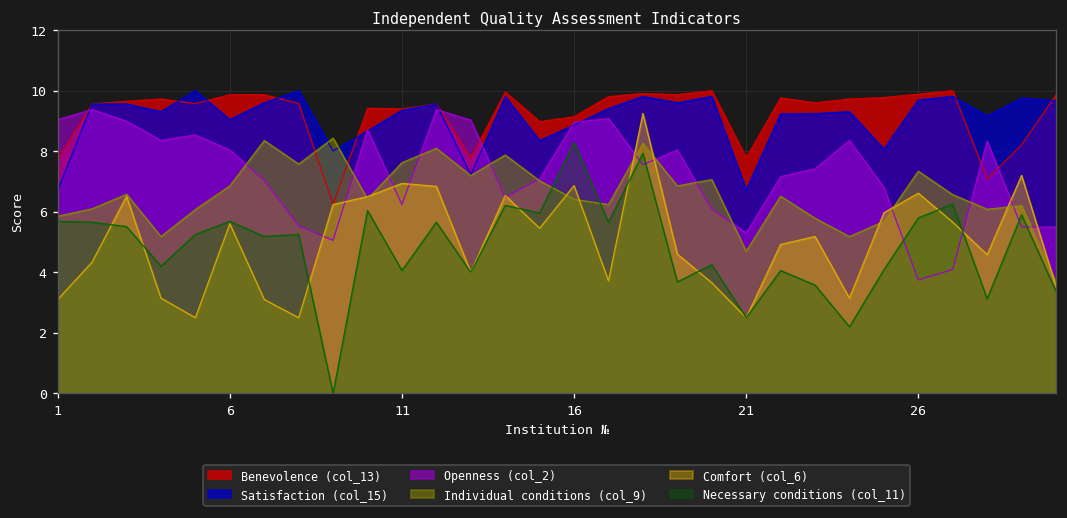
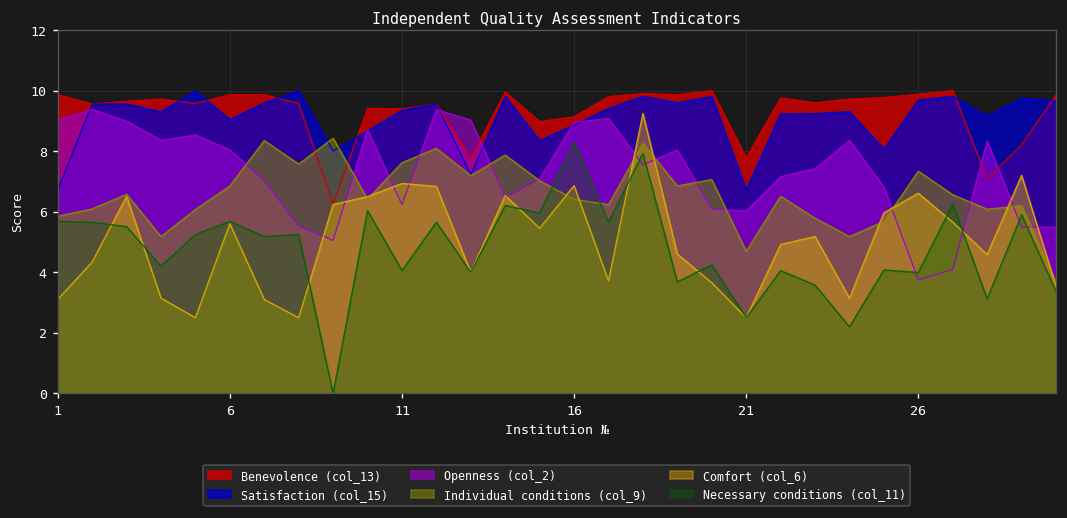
  {
    "Benevolence (col_13)": {
-     "1": 7.7,
+     "1": 9.9,
      "6": 9.9,
      "16": 9.1,
      "21": 7.8,
      "26": 9.9
    },
    "Satisfaction (col_15)": {
      "1": 6.7,
      "6": 9.0,
      "21": 6.7,
      "26": 9.7
    },
    "Openness (col_2)": {
      "1": 9.0,
      "6": 8.0,
      "11": 6.2,
-     "21": 5.3,
+     "21": 6.0,
      "26": 3.7
    },
    "Necessary conditions (col_11)": {
      "1": 5.7,
      "11": 4.1,
      "16": 8.3,
-     "26": 5.8
+     "26": 4.0
    }
  }
